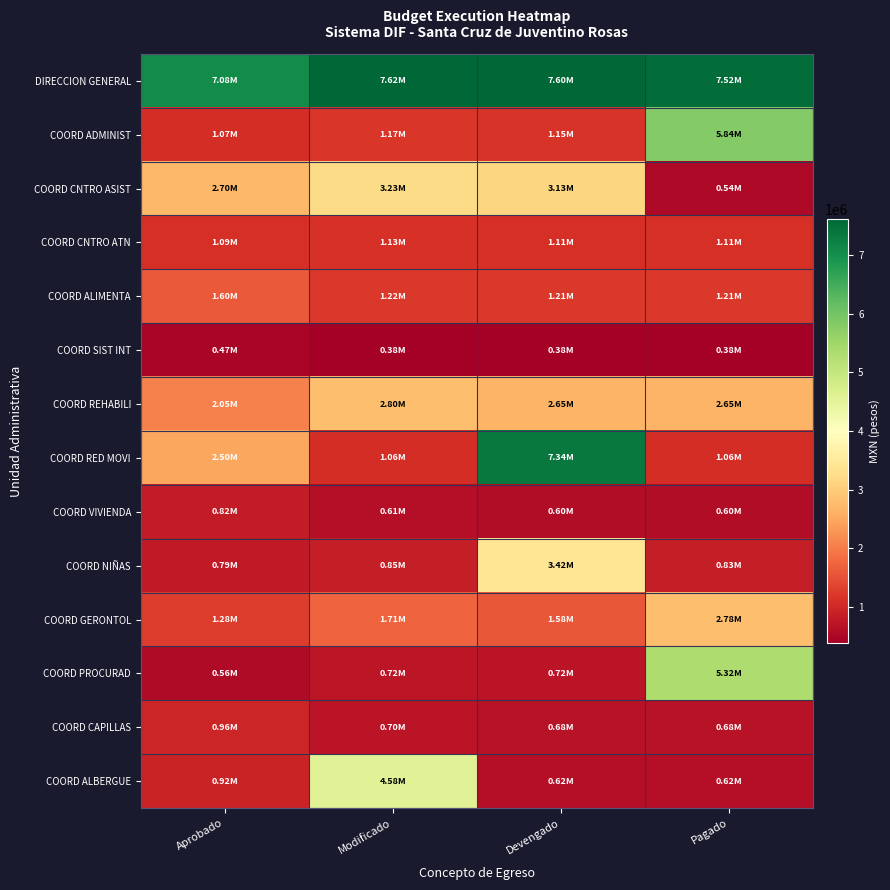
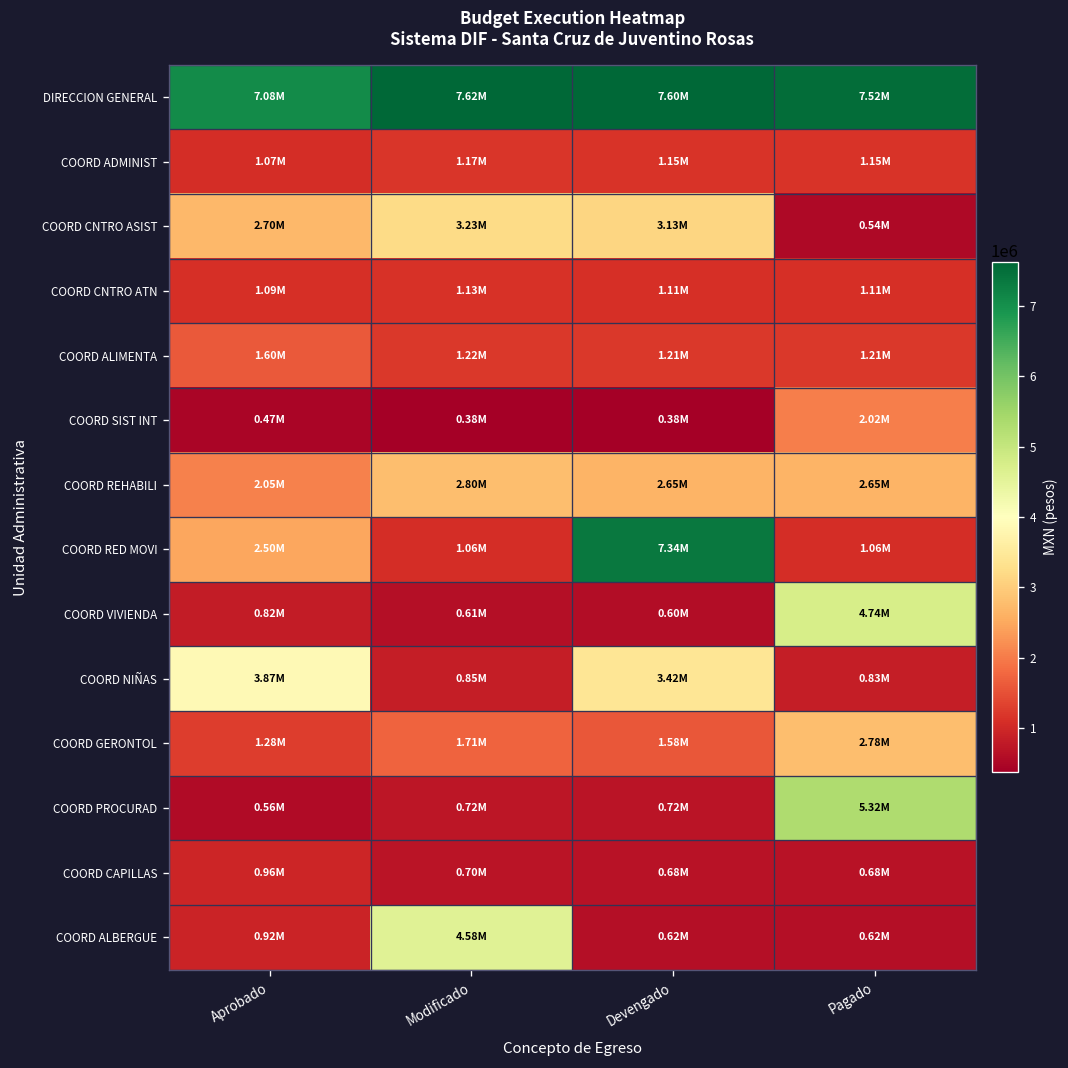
  {
    "DIRECCION GENERAL": {
      "Aprobado": "7.08M",
      "Modificado": "7.62M",
      "Devengado": "7.60M",
      "Pagado": "7.52M"
    },
    "COORD ADMINIST": {
      "Aprobado": "1.07M",
      "Modificado": "1.17M",
      "Devengado": "1.15M",
-     "Pagado": "5.84M"
+     "Pagado": "1.15M"
    },
    "COORD CNTRO ASIST": {
      "Aprobado": "2.70M",
      "Modificado": "3.23M",
      "Devengado": "3.13M",
      "Pagado": "0.54M"
    },
    "COORD CNTRO ATN": {
      "Aprobado": "1.09M",
      "Modificado": "1.13M",
      "Devengado": "1.11M",
      "Pagado": "1.11M"
    },
    "COORD ALIMENTA": {
      "Aprobado": "1.60M",
      "Modificado": "1.22M",
      "Devengado": "1.21M",
      "Pagado": "1.21M"
    },
    "COORD SIST INT": {
      "Aprobado": "0.47M",
      "Modificado": "0.38M",
      "Devengado": "0.38M",
-     "Pagado": "0.38M"
+     "Pagado": "2.02M"
    },
    "COORD REHABILI": {
      "Aprobado": "2.05M",
      "Modificado": "2.80M",
      "Devengado": "2.65M",
      "Pagado": "2.65M"
    },
    "COORD RED MOVI": {
      "Aprobado": "2.50M",
      "Modificado": "1.06M",
      "Devengado": "7.34M",
      "Pagado": "1.06M"
    },
    "COORD VIVIENDA": {
      "Aprobado": "0.82M",
      "Modificado": "0.61M",
      "Devengado": "0.60M",
-     "Pagado": "0.60M"
+     "Pagado": "4.74M"
    },
    "COORD NIÑAS": {
-     "Aprobado": "0.79M",
+     "Aprobado": "3.87M",
      "Modificado": "0.85M",
      "Devengado": "3.42M",
      "Pagado": "0.83M"
    },
    "COORD GERONTOL": {
      "Aprobado": "1.28M",
      "Modificado": "1.71M",
      "Devengado": "1.58M",
      "Pagado": "2.78M"
    },
    "COORD PROCURAD": {
      "Aprobado": "0.56M",
      "Modificado": "0.72M",
      "Devengado": "0.72M",
      "Pagado": "5.32M"
    },
    "COORD CAPILLAS": {
      "Aprobado": "0.96M",
      "Modificado": "0.70M",
      "Devengado": "0.68M",
      "Pagado": "0.68M"
    },
    "COORD ALBERGUE": {
      "Aprobado": "0.92M",
      "Modificado": "4.58M",
      "Devengado": "0.62M",
      "Pagado": "0.62M"
    }
  }
